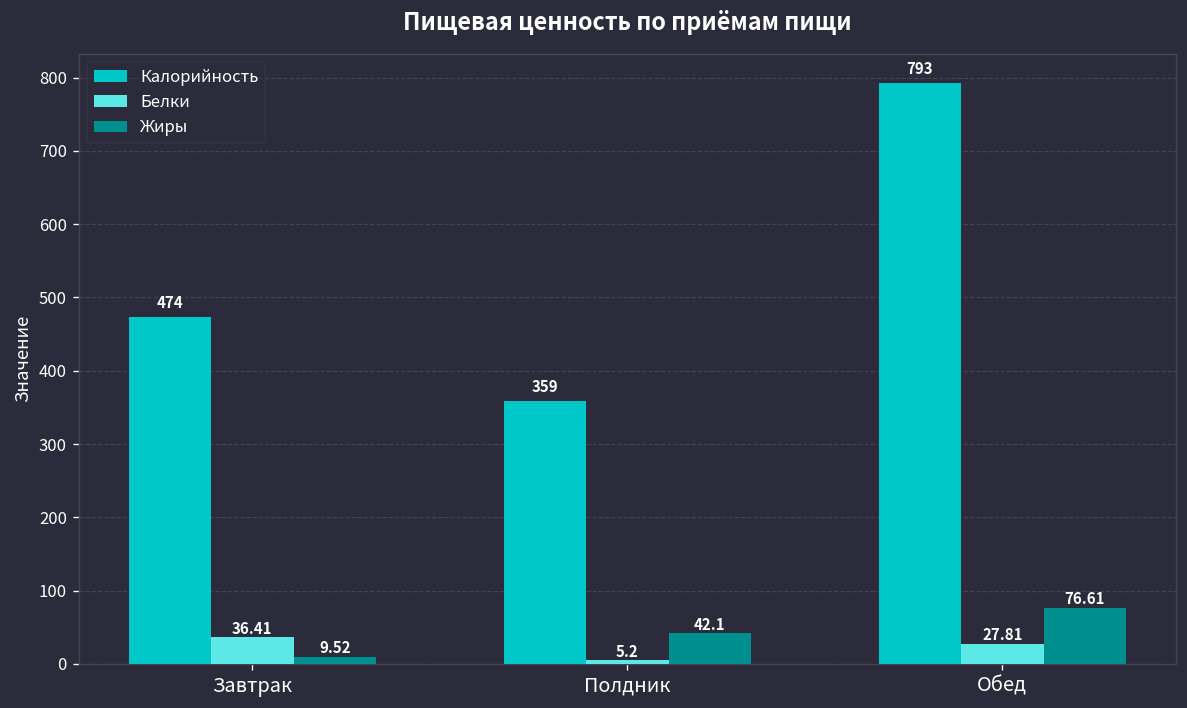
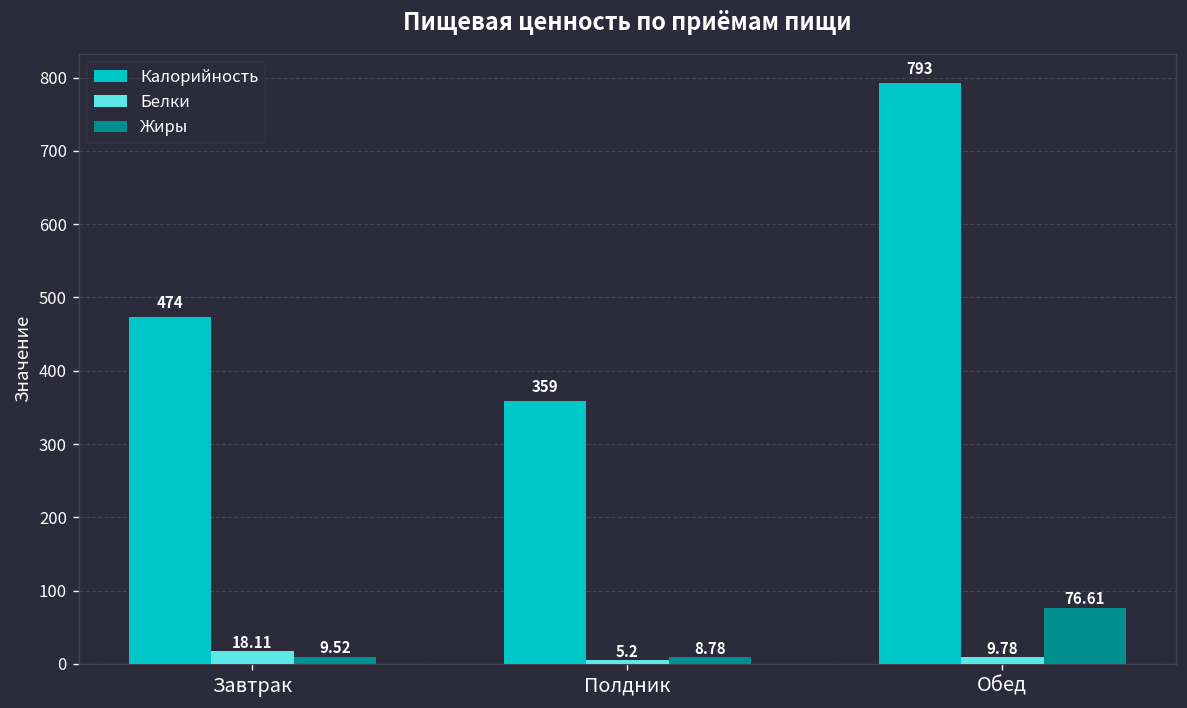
  {
    "Калорийность": {
      "Завтрак": 474,
      "Полдник": 359,
      "Обед": 793
    },
    "Белки": {
-     "Завтрак": 36.41,
+     "Завтрак": 18.11,
      "Полдник": 5.2,
-     "Обед": 27.81
+     "Обед": 9.78
    },
    "Жиры": {
      "Завтрак": 9.52,
-     "Полдник": 42.1,
+     "Полдник": 8.78,
      "Обед": 76.61
    }
  }
